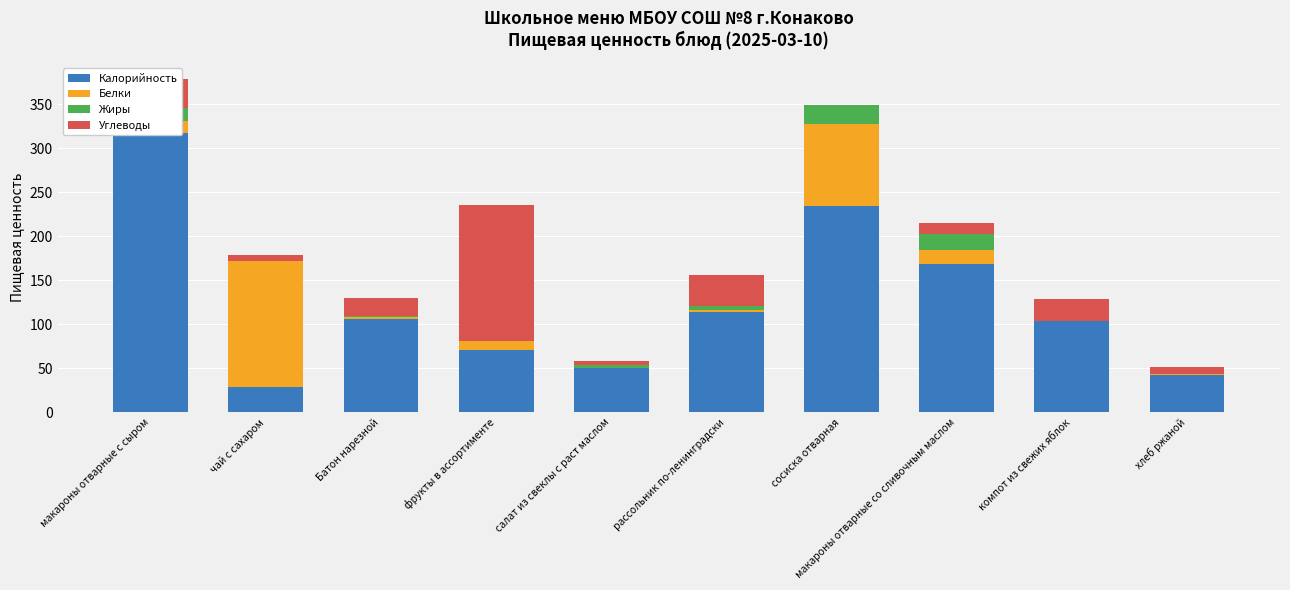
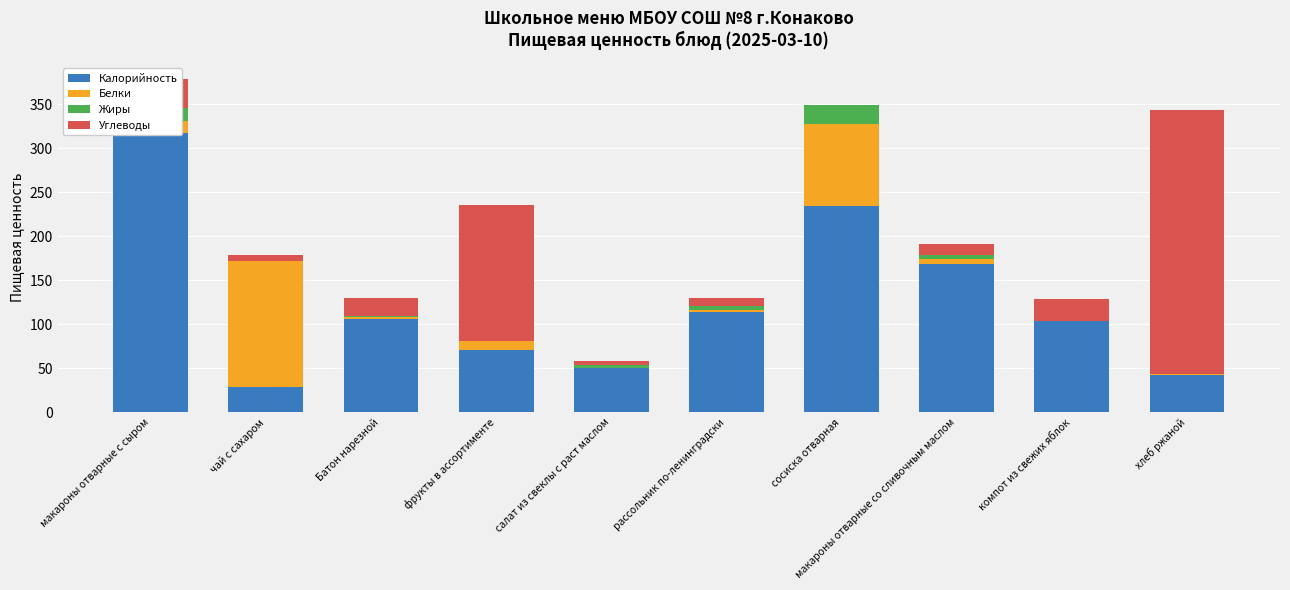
  {
    "Калорийность": {
      "чай с сахаром": 30,
      "Батон нарезной": 110,
      "фрукты в ассортименте": 70,
      "салат из свеклы с раст маслом": 50,
      "рассольник по-ленинградски": 110,
      "сосиска отварная": 230,
      "макароны отварные со сливочным маслом": 170,
      "компот из свежих яблок": 100,
      "хлеб ржаной": 40
    },
    "Белки": {
      "чай с сахаром": 140,
      "Батон нарезной": 0,
      "фрукты в ассортименте": 10,
      "сосиска отварная": 90,
-     "макароны отварные со сливочным маслом": 20
+     "макароны отварные со сливочным маслом": 10
    },
    "Жиры": {
      "салат из свеклы с раст маслом": 0,
      "рассольник по-ленинградски": 0,
      "сосиска отварная": 20,
-     "макароны отварные со сливочным маслом": 20
+     "макароны отварные со сливочным маслом": 0
    },
    "Углеводы": {
      "чай с сахаром": 10,
      "Батон нарезной": 20,
      "фрукты в ассортименте": 150,
      "салат из свеклы с раст маслом": 0,
-     "рассольник по-ленинградски": 40,
+     "рассольник по-ленинградски": 10,
      "макароны отварные со сливочным маслом": 10,
      "компот из свежих яблок": 30,
-     "хлеб ржаной": 10
+     "хлеб ржаной": 300
    }
  }
